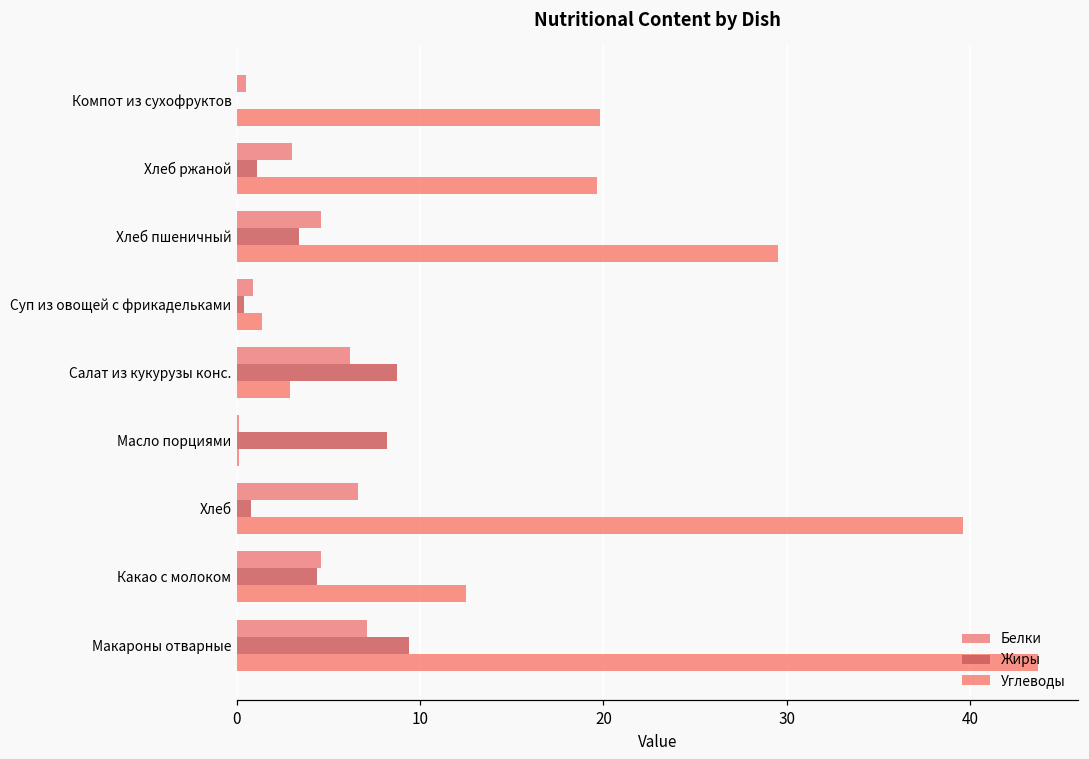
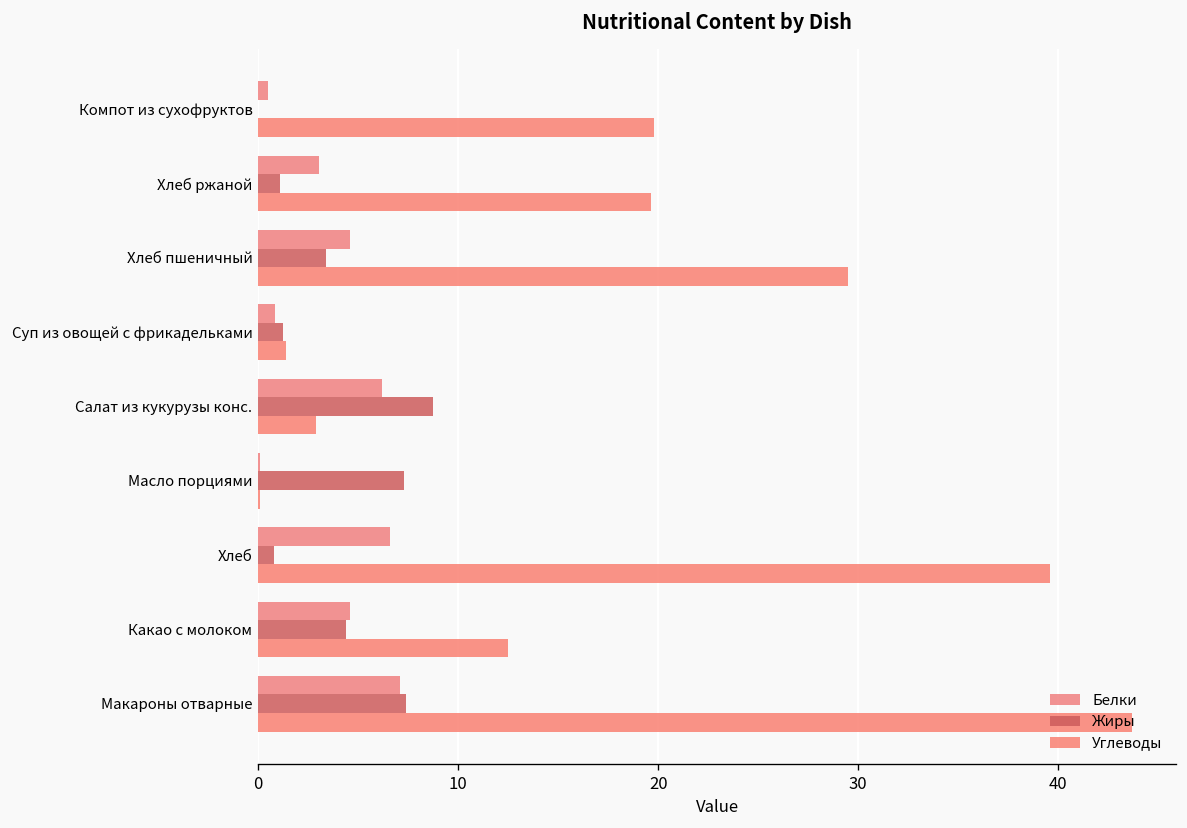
  {
    "Жиры": {
      "Компот из сухофруктов": 0.0,
      "Хлеб ржаной": 1.1,
      "Хлеб пшеничный": 3.4,
-     "Суп из овощей с фрикадельками": 0.4,
+     "Суп из овощей с фрикадельками": 1.2,
      "Салат из кукурузы конс.": 8.8,
-     "Масло порциями": 8.2,
+     "Масло порциями": 7.3,
      "Хлеб": 0.8,
      "Какао с молоком": 4.4,
-     "Макароны отварные": 9.4
+     "Макароны отварные": 7.4
    }
  }
